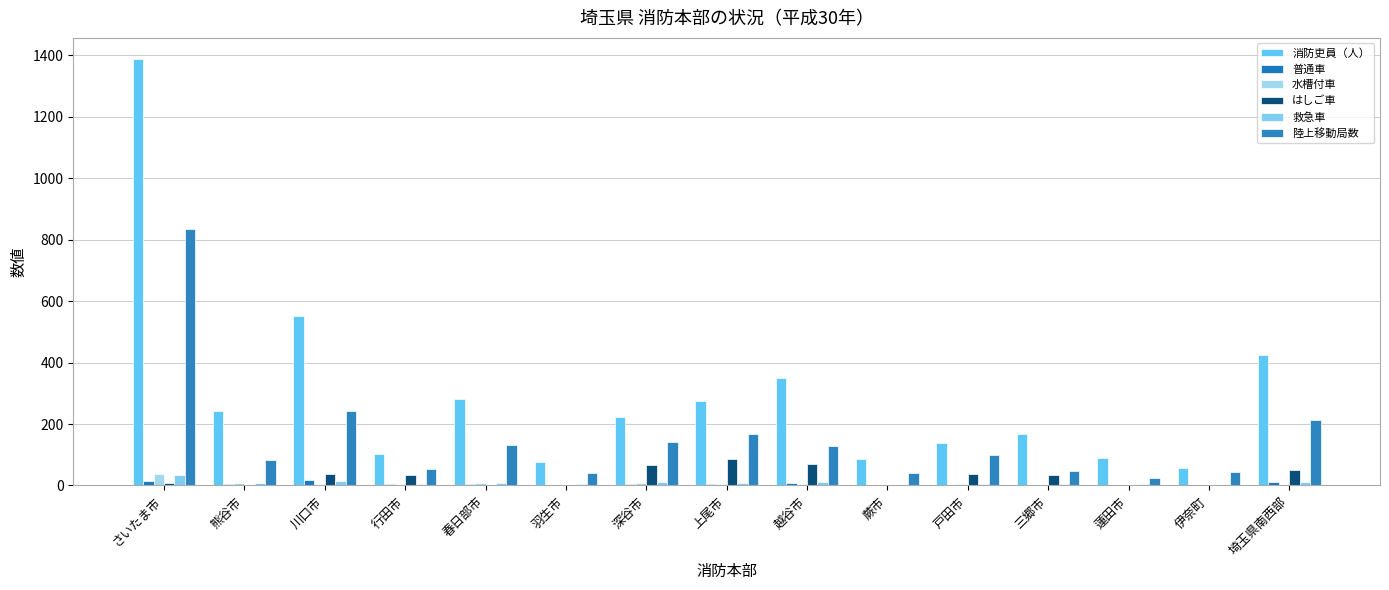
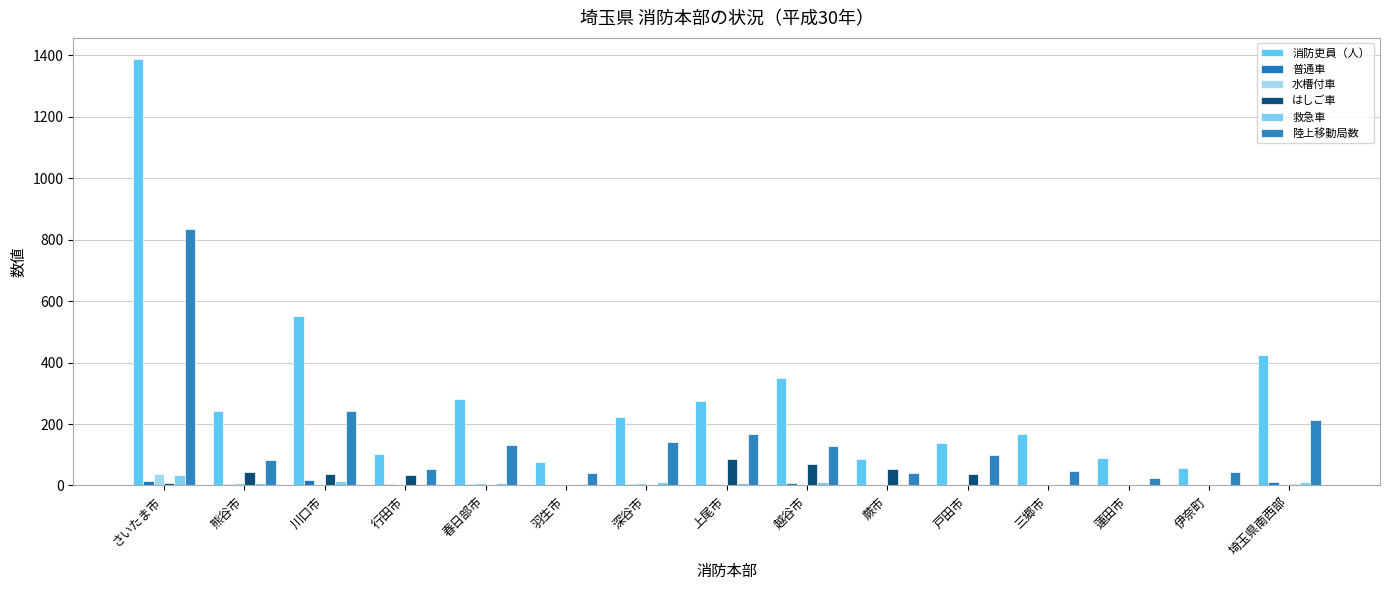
  {
    "はしご車": {
      "さいたま市": 10,
-     "熊谷市": 0,
+     "熊谷市": 40,
      "川口市": 40,
      "行田市": 40,
      "羽生市": 0,
-     "深谷市": 70,
+     "深谷市": 0,
      "上尾市": 90,
      "越谷市": 70,
-     "蕨市": 0,
+     "蕨市": 50,
      "戸田市": 40,
-     "三郷市": 30,
+     "三郷市": 0,
      "蓮田市": 0,
      "伊奈町": 0,
-     "埼玉県南西部": 50
+     "埼玉県南西部": 0
    }
  }
